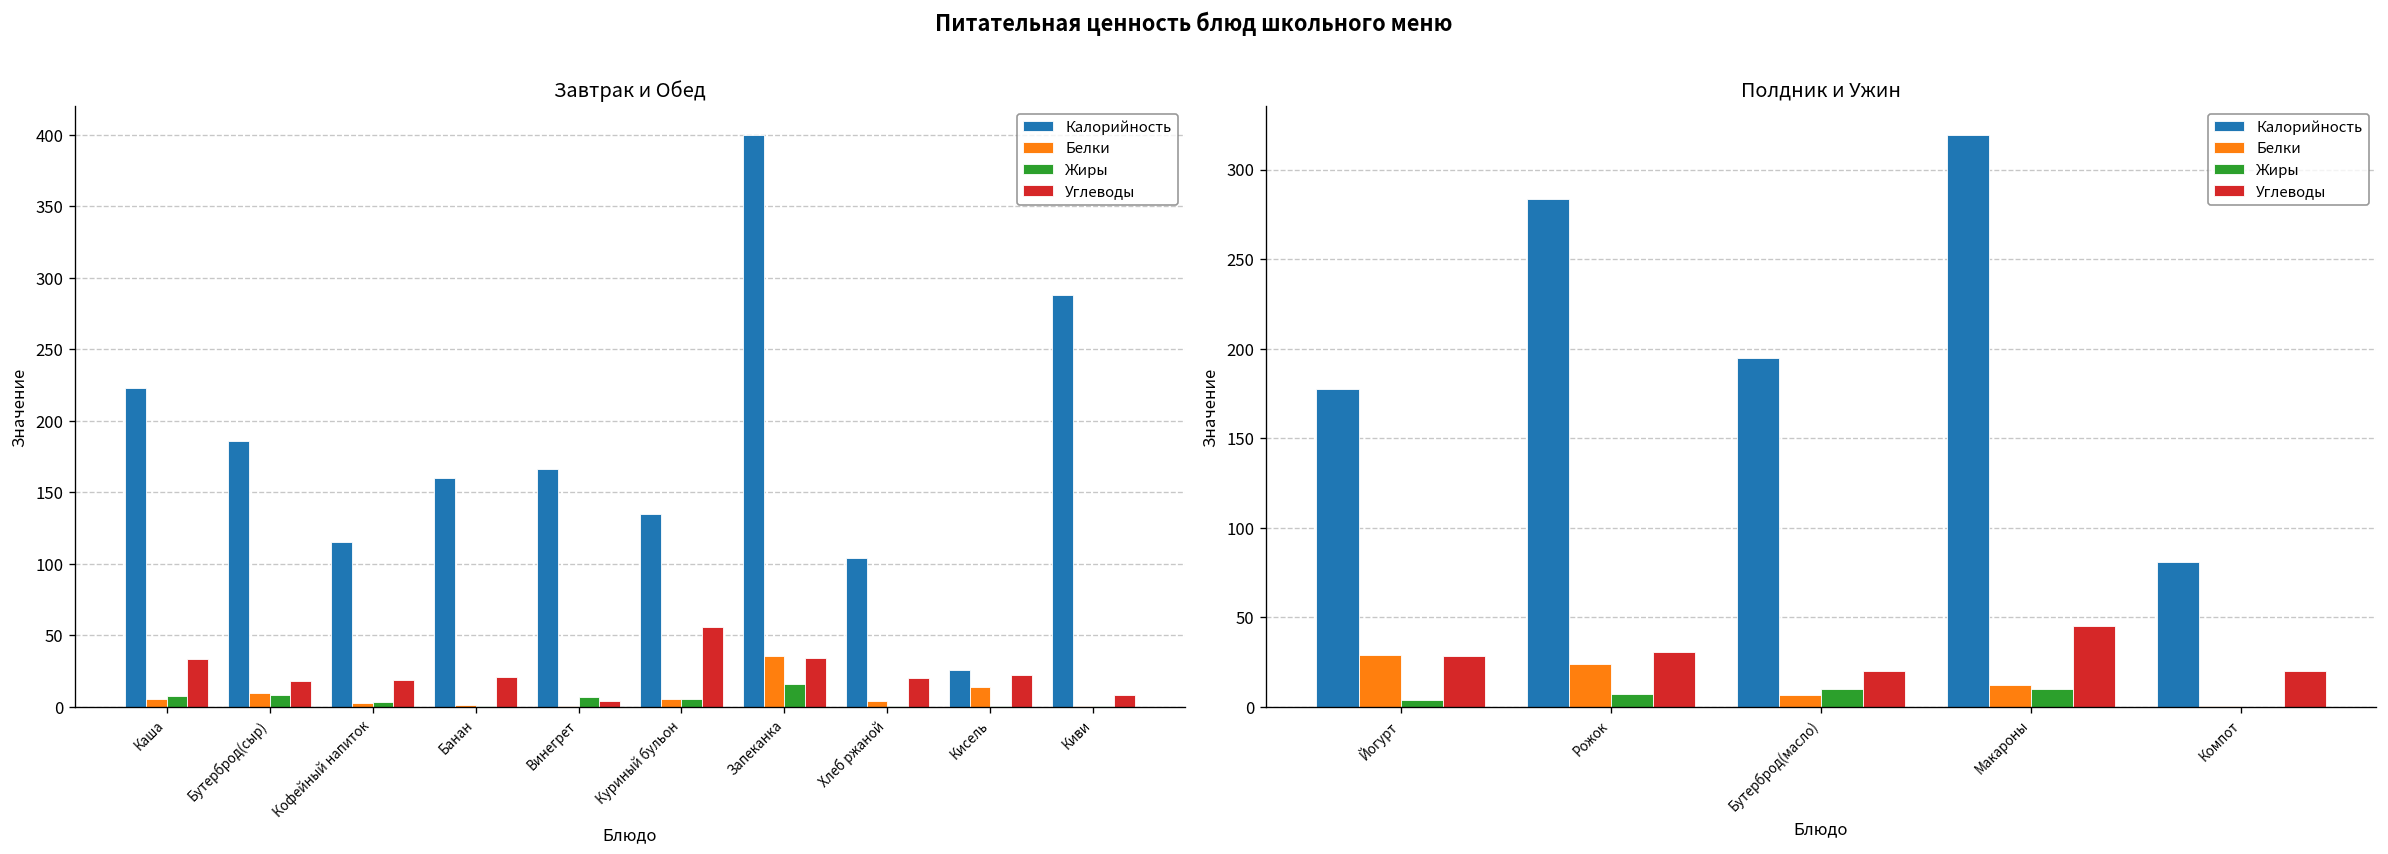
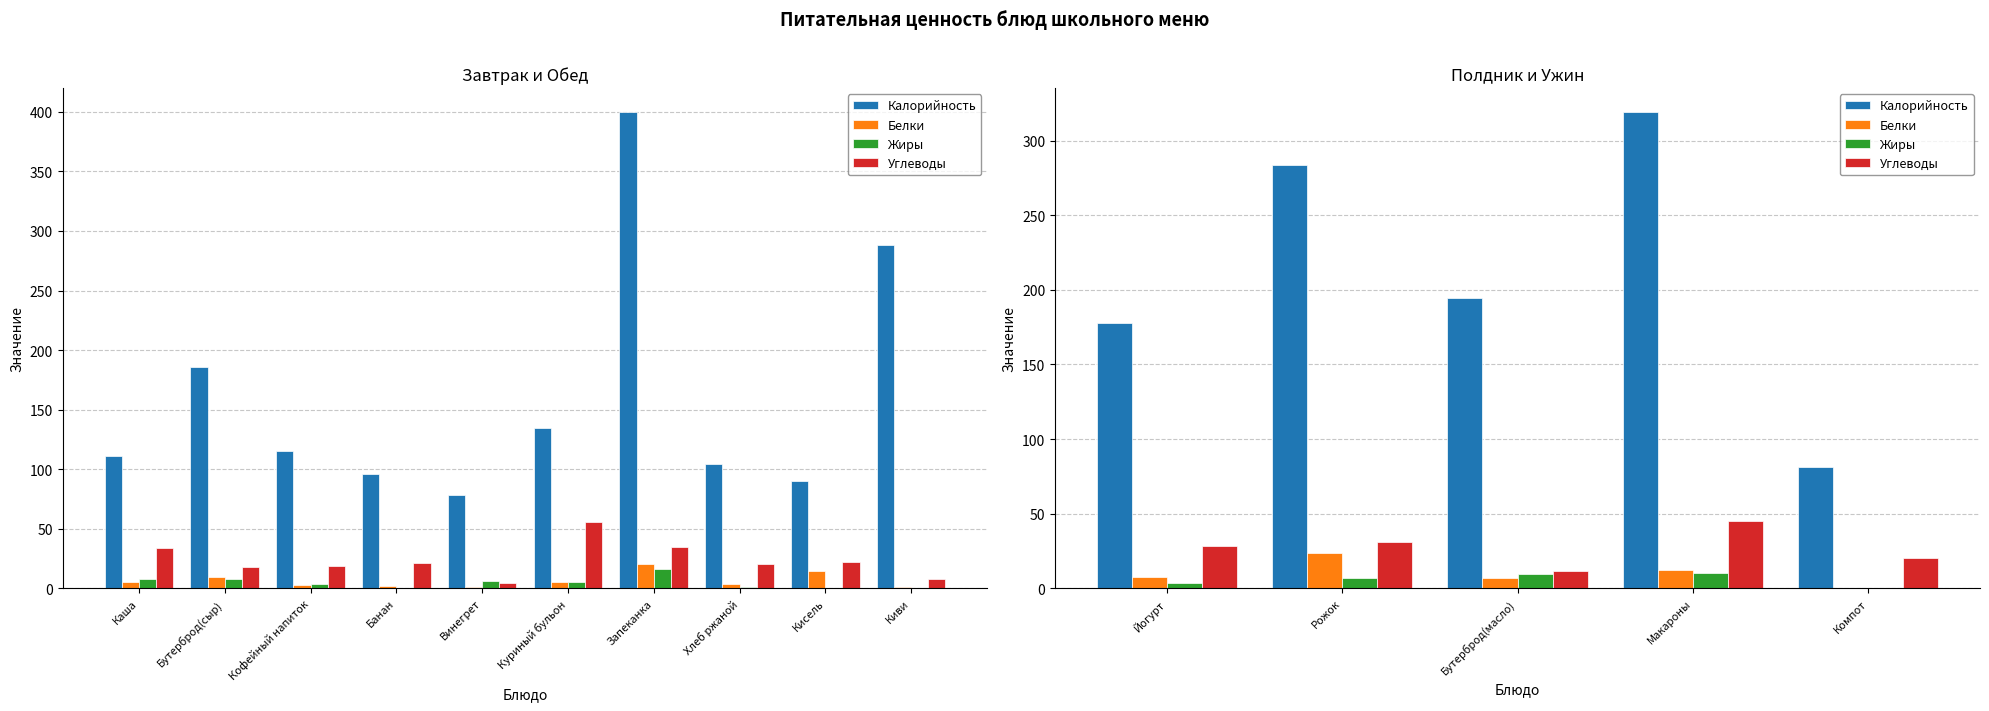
  {
    "Завтрак и Обед": {
      "Калорийность": {
-       "Каша": 223,
+       "Каша": 111,
        "Бутерброд(сыр)": 186,
        "Кофейный напиток": 115,
-       "Банан": 160,
-       "Винегрет": 166,
+       "Банан": 96,
+       "Винегрет": 78,
        "Куриный бульон": 135,
        "Запеканка": 400,
        "Хлеб ржаной": 104,
-       "Кисель": 26,
+       "Кисель": 90,
        "Киви": 288
      },
      "Белки": {
        "Каша": 5,
        "Бутерброд(сыр)": 10,
        "Кофейный напиток": 3,
        "Куриный бульон": 5,
-       "Запеканка": 35,
+       "Запеканка": 20,
        "Хлеб ржаной": 4,
        "Кисель": 14
      },
      "Жиры": {
        "Каша": 7,
        "Бутерброд(сыр)": 8,
        "Кофейный напиток": 3,
        "Винегрет": 6,
        "Куриный бульон": 5,
        "Запеканка": 16
      },
      "Углеводы": {
        "Каша": 34,
        "Бутерброд(сыр)": 18,
        "Кофейный напиток": 19,
        "Банан": 21,
        "Винегрет": 4,
        "Куриный бульон": 56,
        "Запеканка": 34,
        "Хлеб ржаной": 20,
        "Кисель": 22,
        "Киви": 8
      }
    },
    "Полдник и Ужин": {
      "Калорийность": {
        "Йогурт": 178,
        "Рожок": 284,
        "Бутерброд(масло)": 195,
        "Макароны": 319,
        "Компот": 81
      },
      "Белки": {
-       "Йогурт": 29,
+       "Йогурт": 7,
        "Рожок": 24,
        "Бутерброд(масло)": 7,
        "Макароны": 12
      },
      "Жиры": {
        "Йогурт": 4,
        "Рожок": 7,
        "Бутерброд(масло)": 10,
        "Макароны": 10,
        "Компот": 0
      },
      "Углеводы": {
        "Йогурт": 29,
        "Рожок": 31,
-       "Бутерброд(масло)": 20,
+       "Бутерброд(масло)": 12,
        "Макароны": 45,
        "Компот": 20
      }
    }
  }
